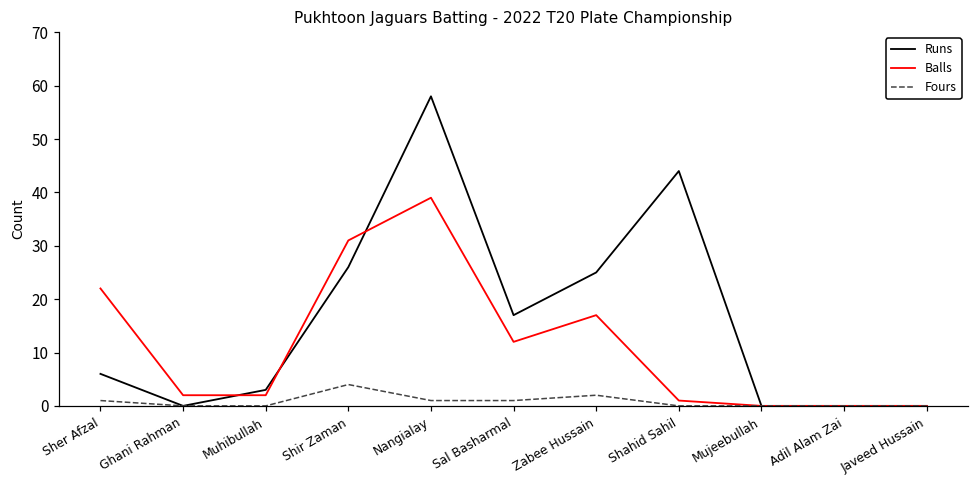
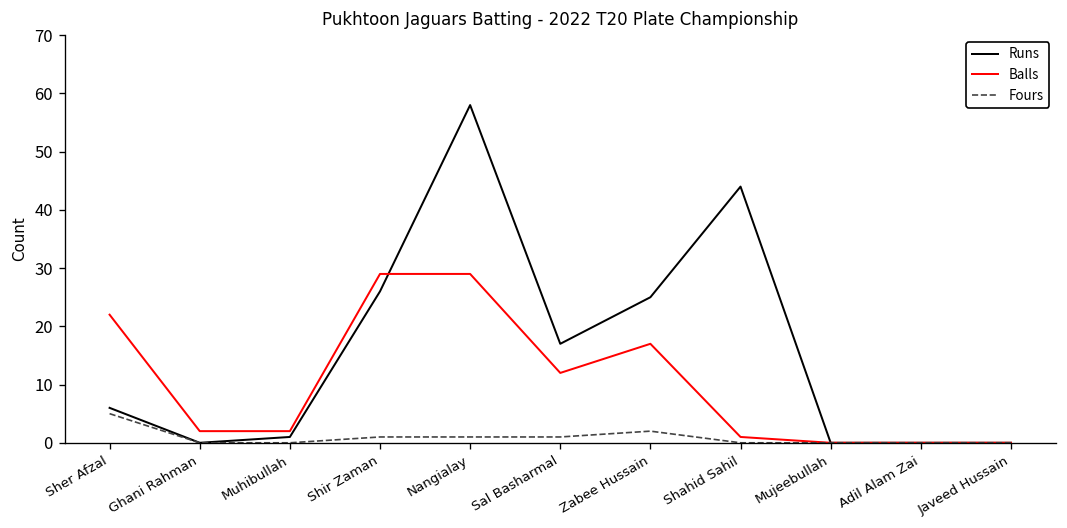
  {
    "Runs": {
      "Sher Afzal": 6,
-     "Muhibullah": 3,
+     "Muhibullah": 1,
      "Shir Zaman": 26,
      "Nangialay": 58,
      "Sal Basharmal": 17,
      "Zabee Hussain": 25,
      "Shahid Sahil": 44
    },
    "Balls": {
      "Sher Afzal": 22,
      "Ghani Rahman": 2,
      "Muhibullah": 2,
-     "Shir Zaman": 31,
-     "Nangialay": 39,
+     "Shir Zaman": 29,
+     "Nangialay": 29,
      "Sal Basharmal": 12,
      "Zabee Hussain": 17,
      "Shahid Sahil": 1
    },
    "Fours": {
-     "Sher Afzal": 1,
+     "Sher Afzal": 5,
      "Muhibullah": 0,
-     "Shir Zaman": 4,
+     "Shir Zaman": 1,
      "Nangialay": 1,
      "Sal Basharmal": 1,
      "Zabee Hussain": 2,
      "Shahid Sahil": 0
    }
  }
